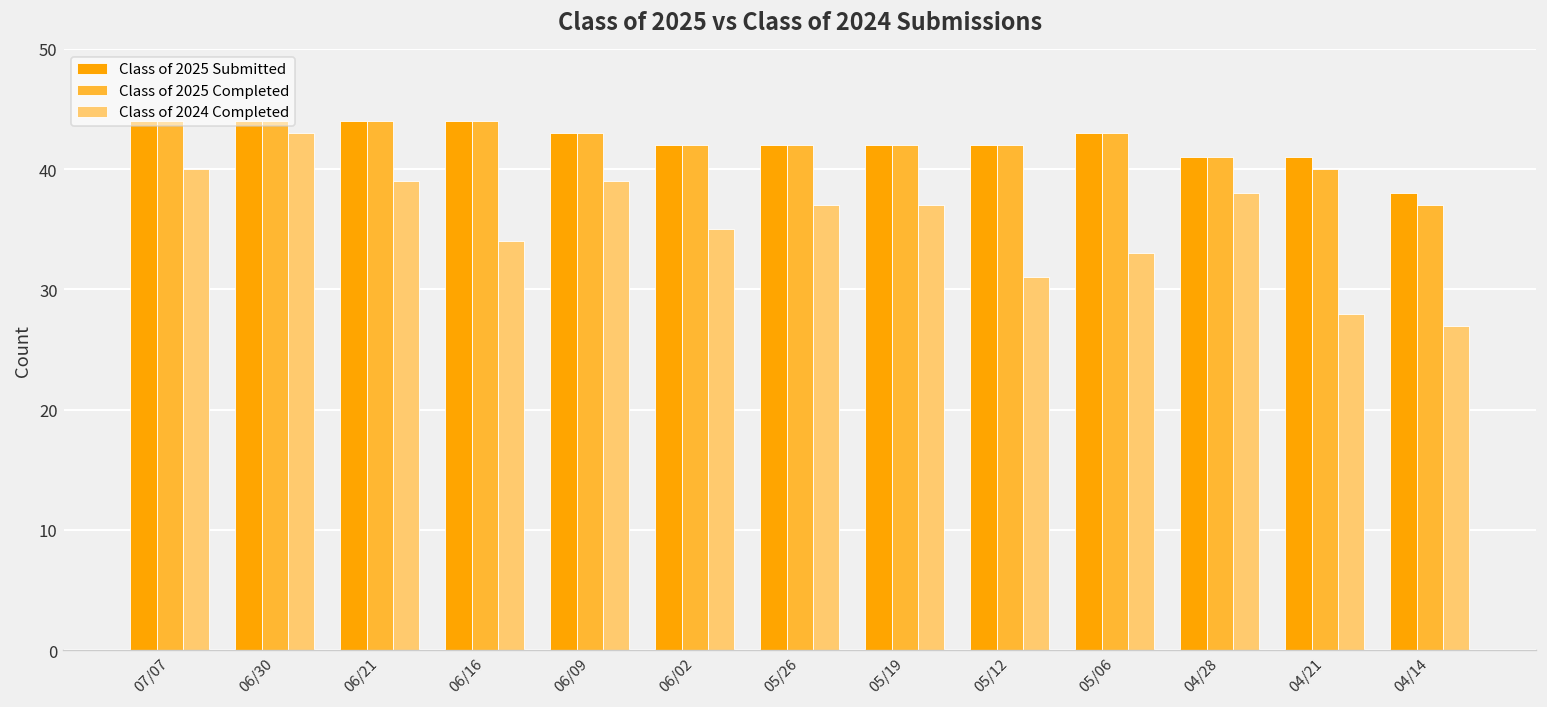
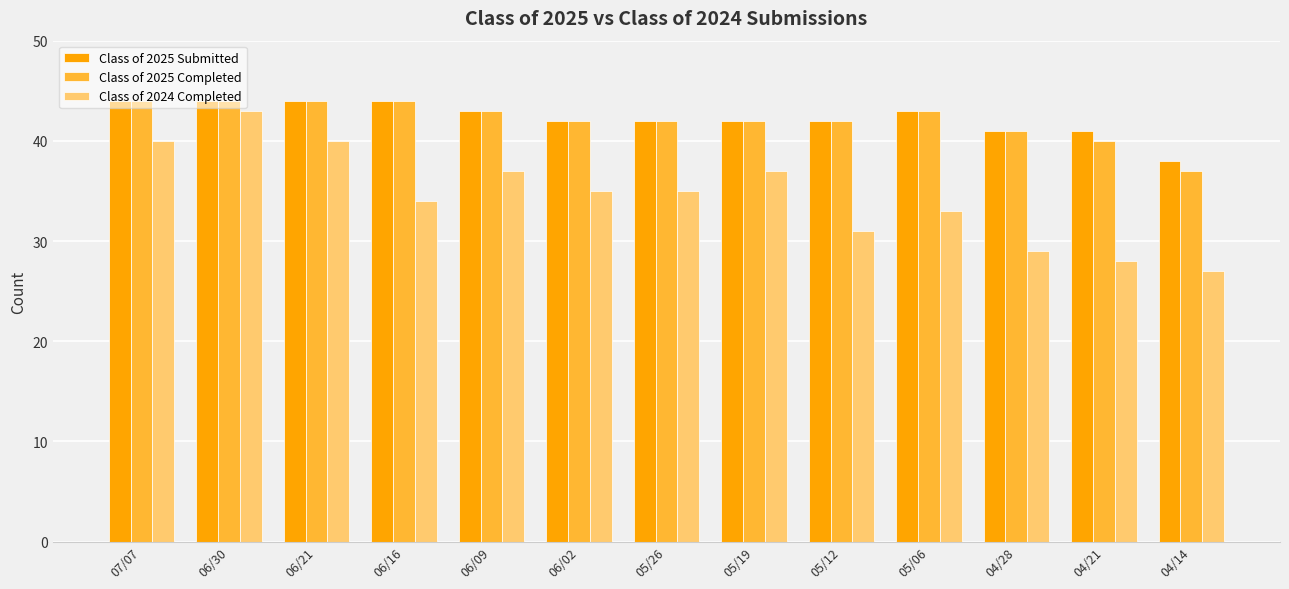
  {
    "Class of 2024 Completed": {
      "07/07": 40,
      "06/30": 43,
-     "06/21": 39,
+     "06/21": 40,
      "06/16": 34,
-     "06/09": 39,
+     "06/09": 37,
      "06/02": 35,
-     "05/26": 37,
+     "05/26": 35,
      "05/19": 37,
      "05/12": 31,
      "05/06": 33,
-     "04/28": 38,
+     "04/28": 29,
      "04/21": 28,
      "04/14": 27
    }
  }
